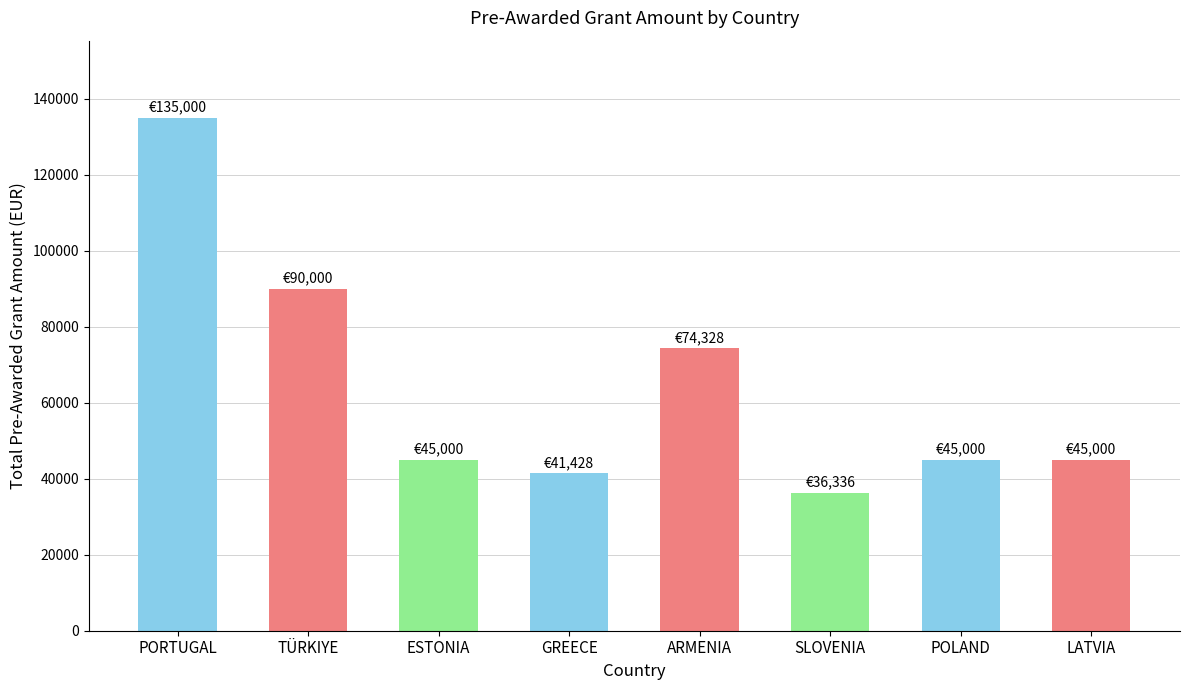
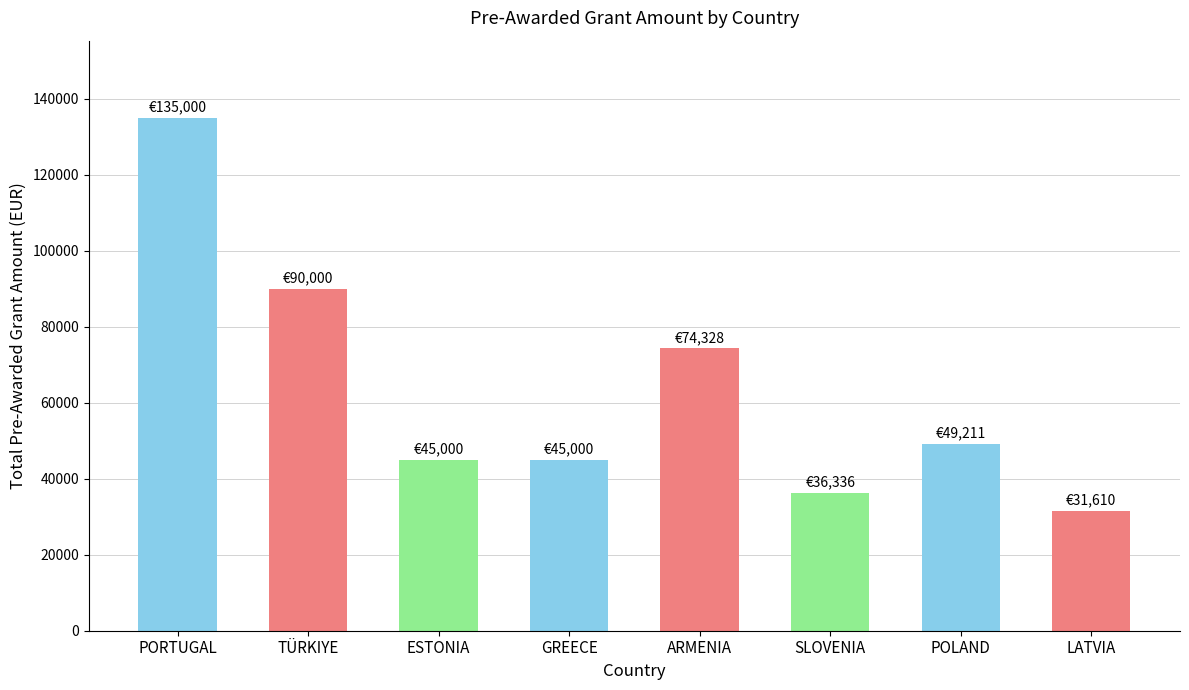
  {
    "PORTUGAL": "€135,000",
    "TÜRKIYE": "€90,000",
    "ESTONIA": "€45,000",
-   "GREECE": "€41,428",
+   "GREECE": "€45,000",
    "ARMENIA": "€74,328",
    "SLOVENIA": "€36,336",
-   "POLAND": "€45,000",
-   "LATVIA": "€45,000"
+   "POLAND": "€49,211",
+   "LATVIA": "€31,610"
  }
